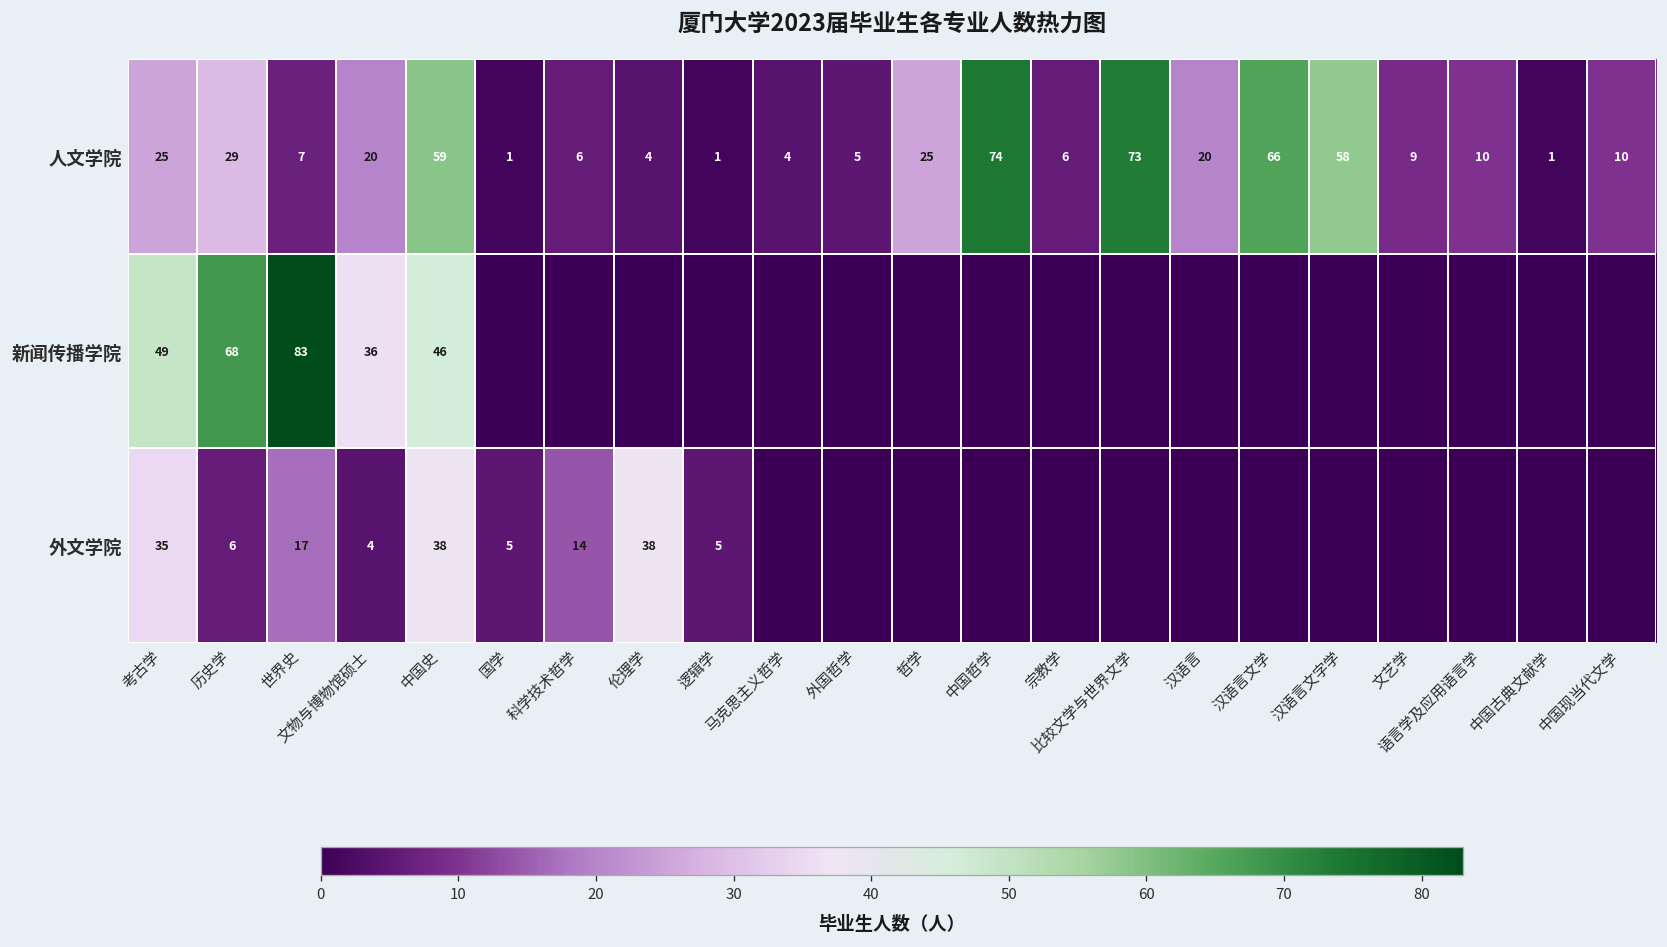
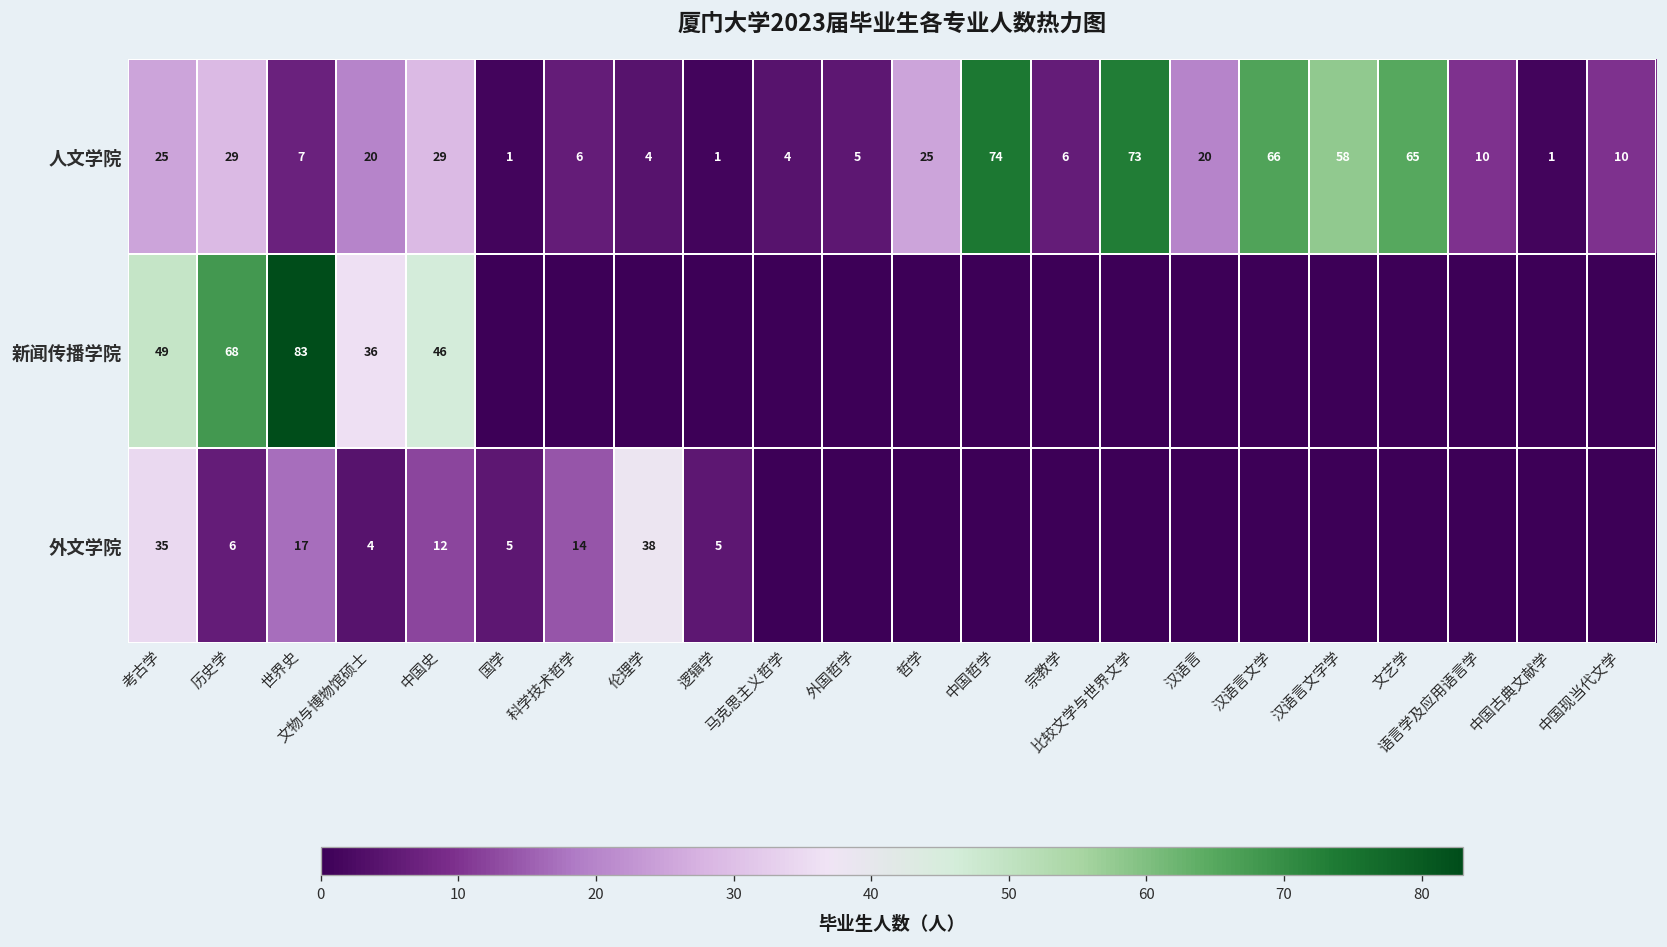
  {
    "人文学院": {
      "考古学": 25,
      "历史学": 29,
      "世界史": 7,
      "文物与博物馆硕士": 20,
-     "中国史": 59,
+     "中国史": 29,
      "国学": 1,
      "科学技术哲学": 6,
      "伦理学": 4,
      "逻辑学": 1,
      "马克思主义哲学": 4,
      "外国哲学": 5,
      "哲学": 25,
      "中国哲学": 74,
      "宗教学": 6,
      "比较文学与世界文学": 73,
      "汉语言": 20,
      "汉语言文学": 66,
      "汉语言文字学": 58,
-     "文艺学": 9,
+     "文艺学": 65,
      "语言学及应用语言学": 10,
      "中国古典文献学": 1,
      "中国现当代文学": 10
    },
    "新闻传播学院": {
      "考古学": 49,
      "历史学": 68,
      "世界史": 83,
      "文物与博物馆硕士": 36,
      "中国史": 46
    },
    "外文学院": {
      "考古学": 35,
      "历史学": 6,
      "世界史": 17,
      "文物与博物馆硕士": 4,
-     "中国史": 38,
+     "中国史": 12,
      "国学": 5,
      "科学技术哲学": 14,
      "伦理学": 38,
      "逻辑学": 5
    }
  }
